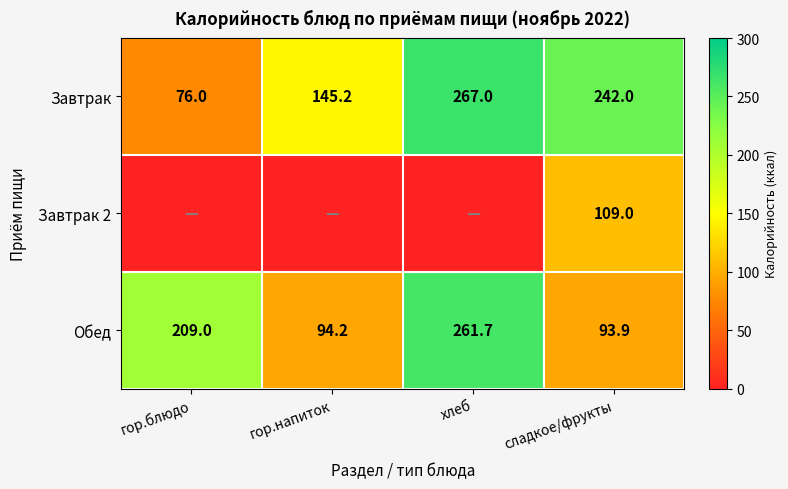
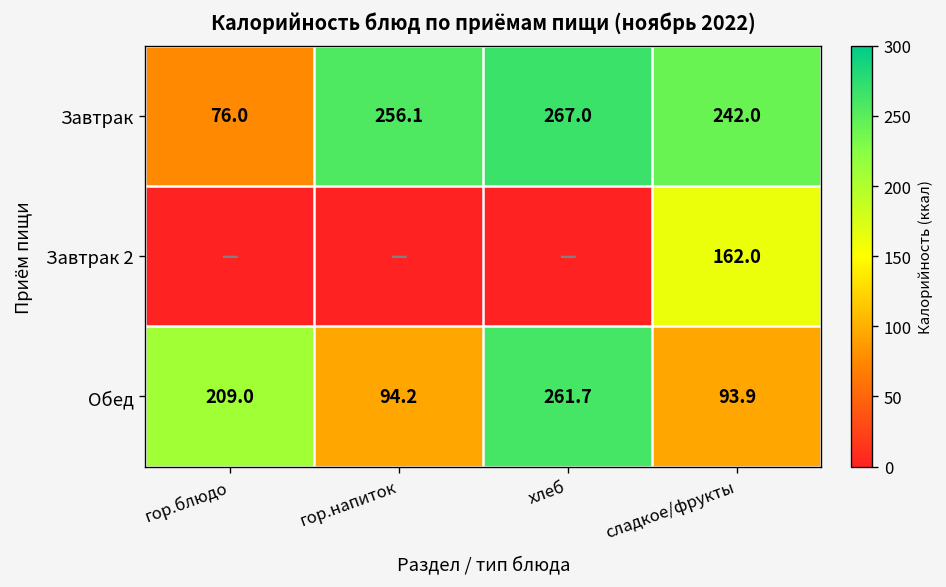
  {
    "Завтрак": {
      "гор.блюдо": 76.0,
-     "гор.напиток": 145.2,
+     "гор.напиток": 256.1,
      "хлеб": 267.0,
      "сладкое/фрукты": 242.0
    },
    "Завтрак 2": {
-     "сладкое/фрукты": 109.0
+     "сладкое/фрукты": 162.0
    },
    "Обед": {
      "гор.блюдо": 209.0,
      "гор.напиток": 94.2,
      "хлеб": 261.7,
      "сладкое/фрукты": 93.9
    }
  }
